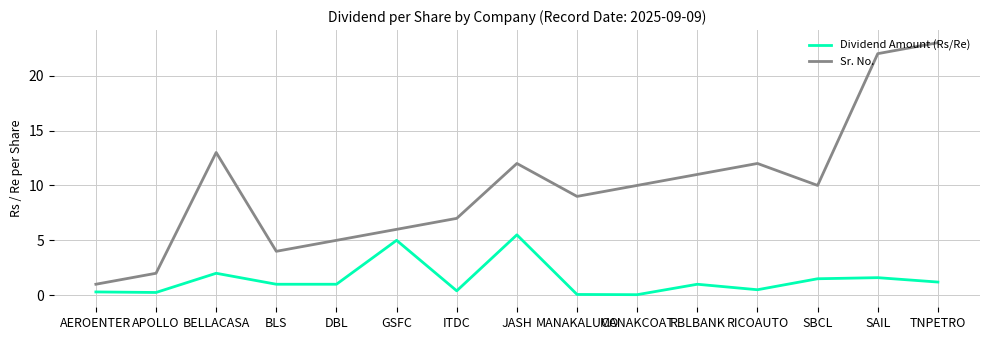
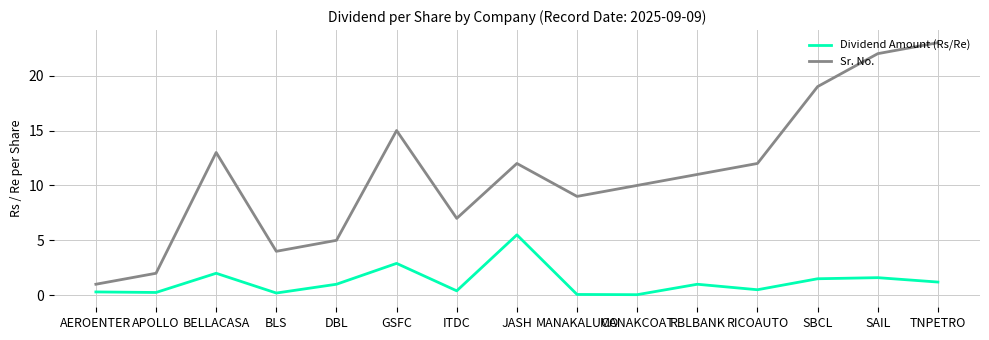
  {
    "Dividend Amount (Rs/Re)": {
      "AEROENTER": 0.3,
      "APOLLO": 0.3,
      "BELLACASA": 2.0,
-     "BLS": 1.0,
+     "BLS": 0.2,
      "DBL": 1.0,
-     "GSFC": 5.0,
+     "GSFC": 2.9,
      "ITDC": 0.4,
      "JASH": 5.5,
      "RBLBANK": 1.0,
      "RICOAUTO": 0.5,
      "SBCL": 1.5,
      "SAIL": 1.6,
      "TNPETRO": 1.2
    },
    "Sr. No.": {
      "AEROENTER": 1,
      "APOLLO": 2,
      "BELLACASA": 13,
      "BLS": 4,
      "DBL": 5,
-     "GSFC": 6,
+     "GSFC": 15,
      "ITDC": 7,
      "JASH": 12,
      "RBLBANK": 11,
      "RICOAUTO": 12,
-     "SBCL": 10,
+     "SBCL": 19,
      "SAIL": 22,
      "TNPETRO": 23
    }
  }
